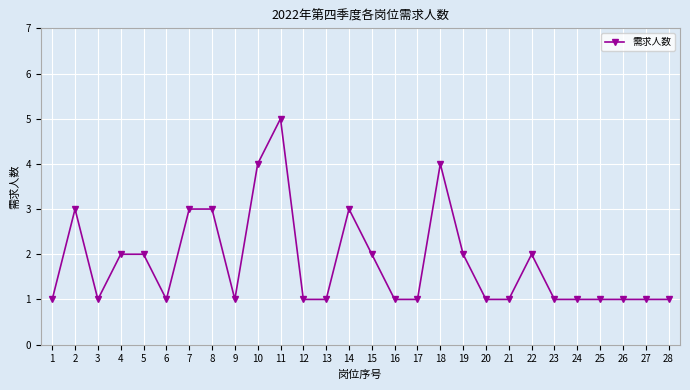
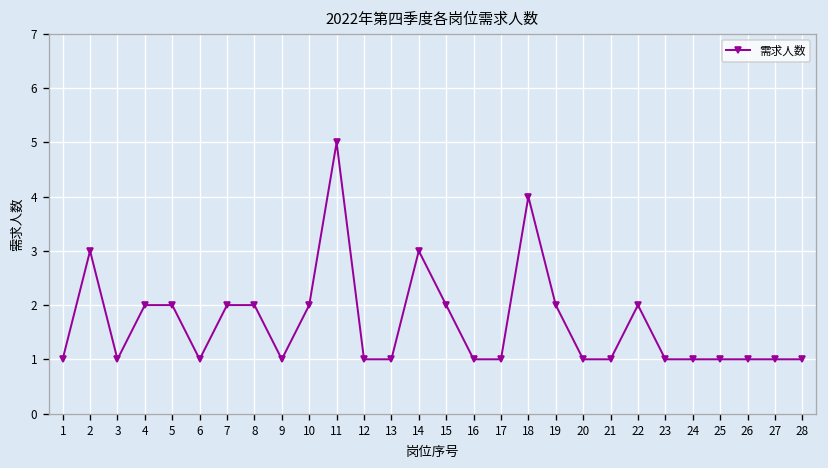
  {
    "1": 1,
    "2": 3,
    "3": 1,
    "4": 2,
    "5": 2,
    "6": 1,
-   "7": 3,
-   "8": 3,
+   "7": 2,
+   "8": 2,
    "9": 1,
-   "10": 4,
+   "10": 2,
    "11": 5,
    "12": 1,
    "13": 1,
    "14": 3,
    "15": 2,
    "16": 1,
    "17": 1,
    "18": 4,
    "19": 2,
    "20": 1,
    "21": 1,
    "22": 2,
    "23": 1,
    "24": 1,
    "25": 1,
    "26": 1,
    "27": 1,
    "28": 1
  }
